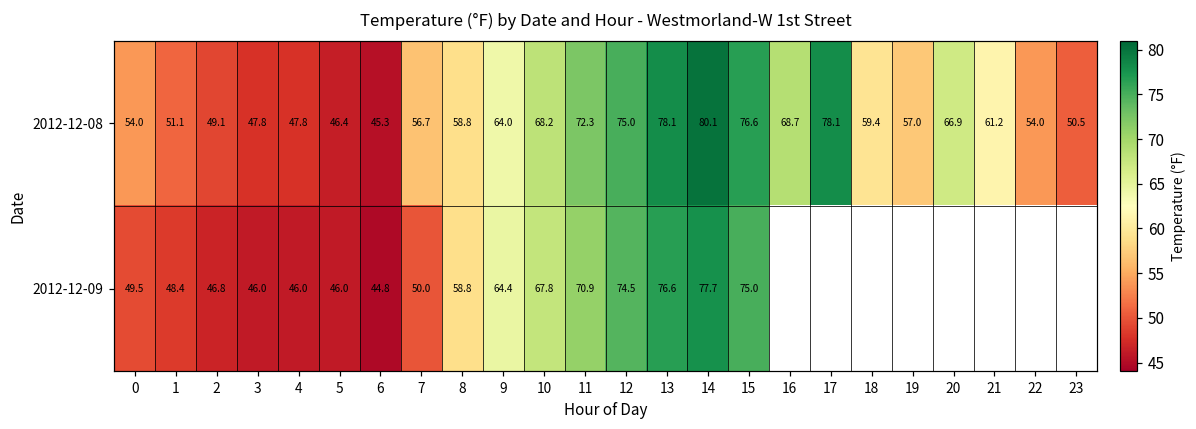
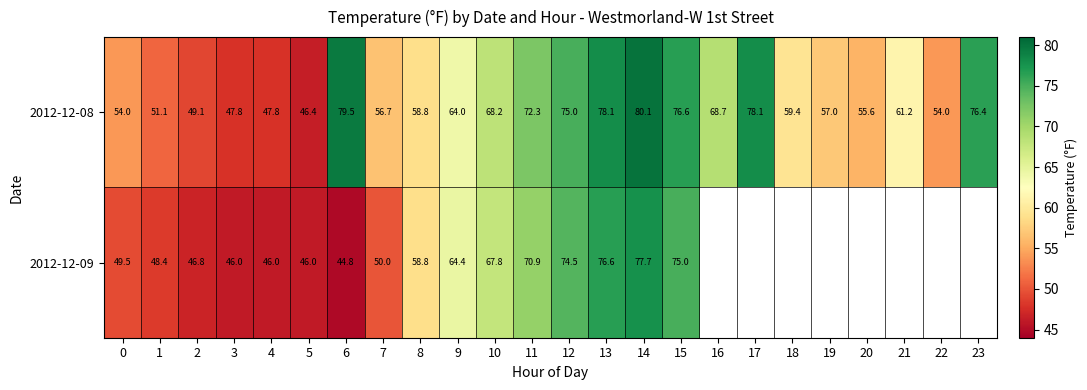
  {
    "2012-12-08": {
      "0": 54.0,
      "1": 51.1,
      "2": 49.1,
      "3": 47.8,
      "4": 47.8,
      "5": 46.4,
-     "6": 45.3,
+     "6": 79.5,
      "7": 56.7,
      "8": 58.8,
      "9": 64.0,
      "10": 68.2,
      "11": 72.3,
      "12": 75.0,
      "13": 78.1,
      "14": 80.1,
      "15": 76.6,
      "16": 68.7,
      "17": 78.1,
      "18": 59.4,
      "19": 57.0,
-     "20": 66.9,
+     "20": 55.6,
      "21": 61.2,
      "22": 54.0,
-     "23": 50.5
+     "23": 76.4
    },
    "2012-12-09": {
      "0": 49.5,
      "1": 48.4,
      "2": 46.8,
      "3": 46.0,
      "4": 46.0,
      "5": 46.0,
      "6": 44.8,
      "7": 50.0,
      "8": 58.8,
      "9": 64.4,
      "10": 67.8,
      "11": 70.9,
      "12": 74.5,
      "13": 76.6,
      "14": 77.7,
      "15": 75.0
    }
  }
